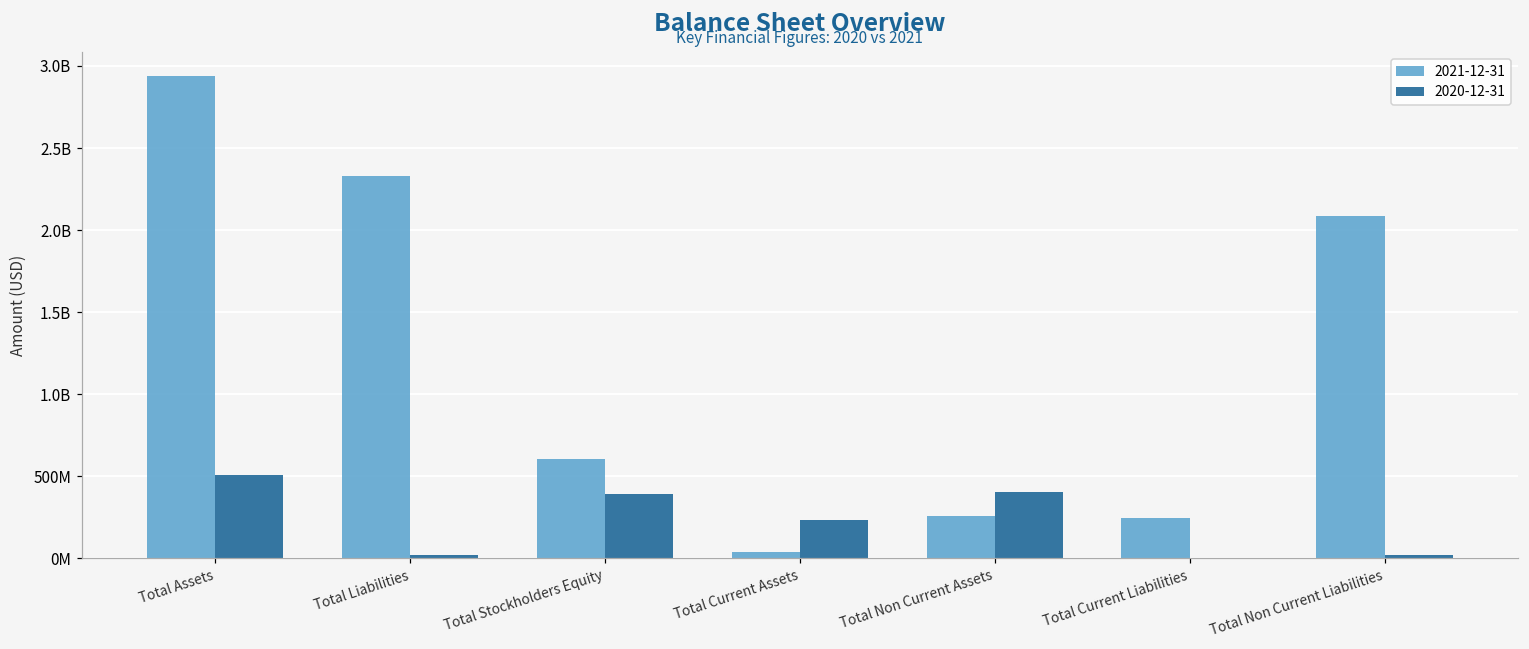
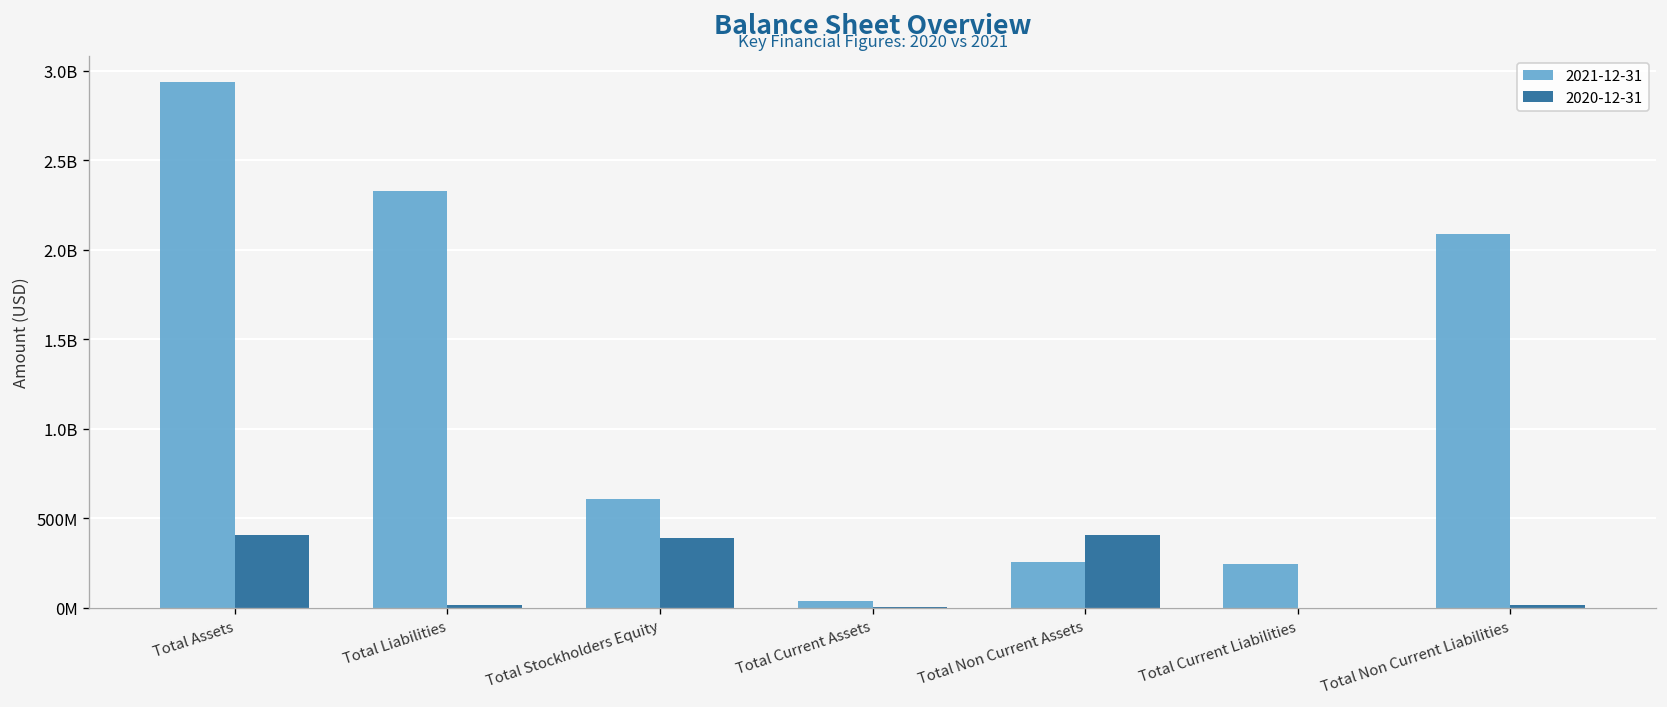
  {
    "2021-12-31": {
      "Total Assets": 2940000000,
      "Total Liabilities": 2330000000,
      "Total Stockholders Equity": 610000000,
      "Total Current Assets": 40000000,
      "Total Non Current Assets": 260000000,
      "Total Current Liabilities": 240000000,
      "Total Non Current Liabilities": 2090000000
    },
    "2020-12-31": {
-     "Total Assets": 510000000,
+     "Total Assets": 410000000,
      "Total Liabilities": 20000000,
      "Total Stockholders Equity": 390000000,
-     "Total Current Assets": 230000000,
+     "Total Current Assets": 0,
      "Total Non Current Assets": 400000000,
      "Total Non Current Liabilities": 20000000
    }
  }
